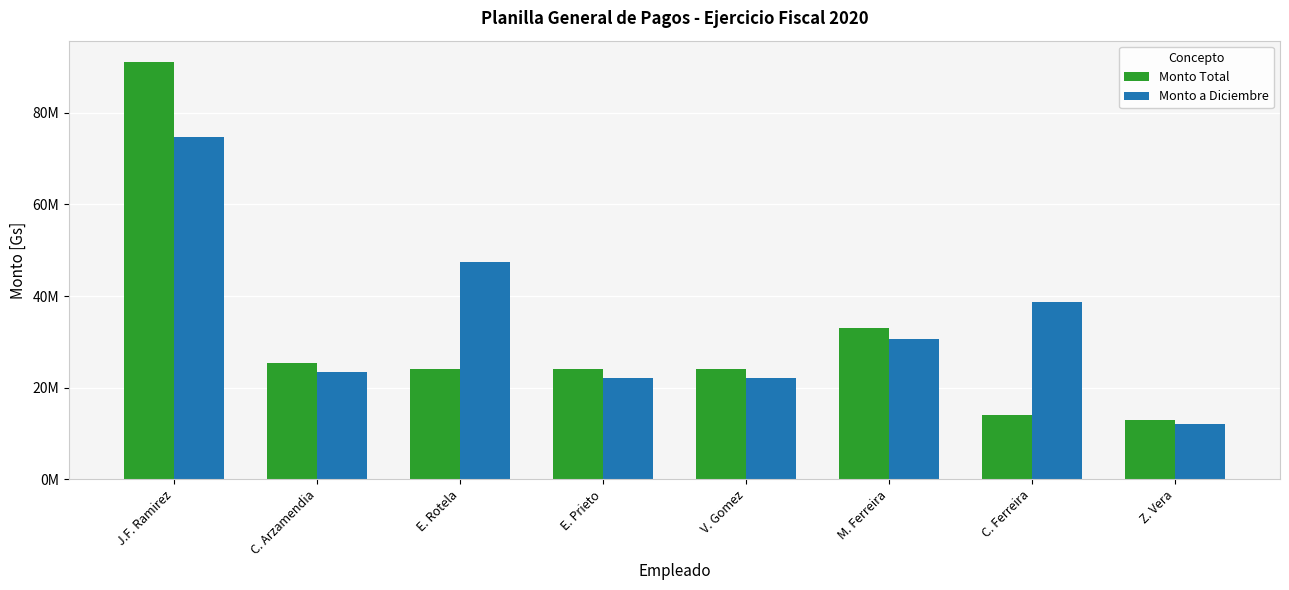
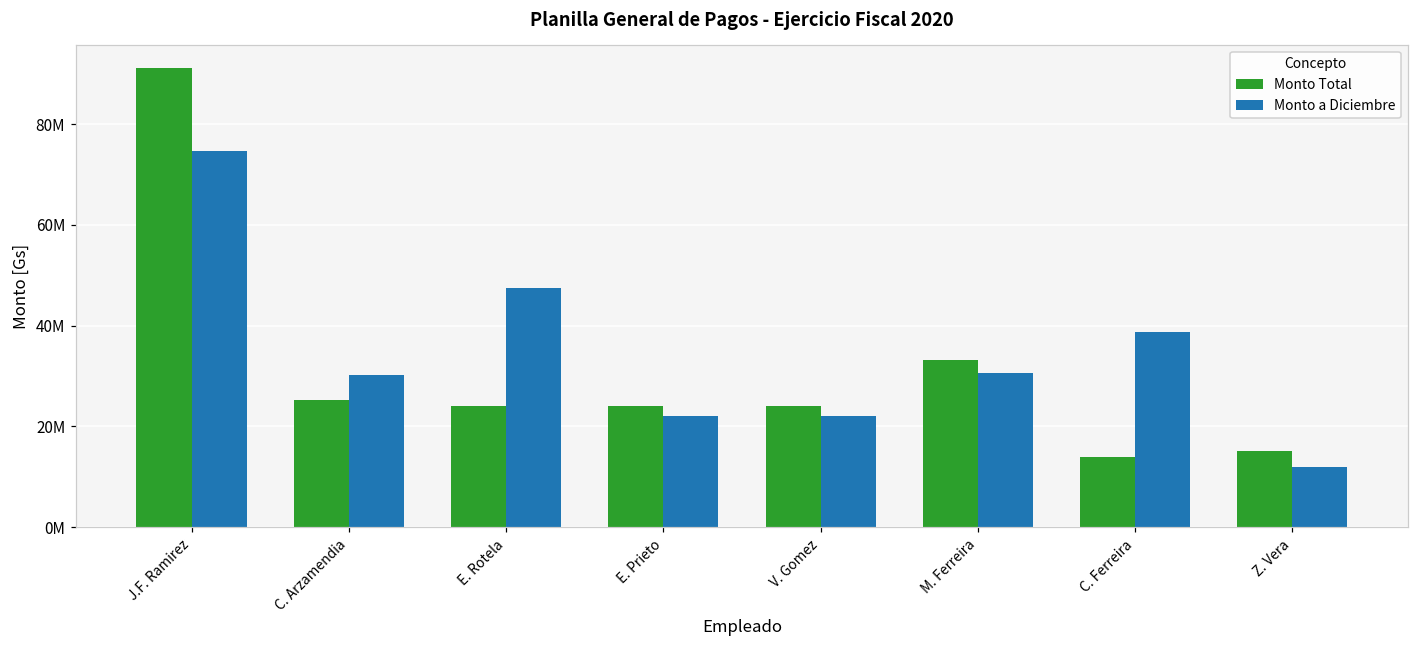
  {
    "Monto Total": {
      "J.F. Ramirez": 91000000,
      "C. Arzamendia": 25000000,
      "E. Rotela": 24000000,
      "E. Prieto": 24000000,
      "V. Gomez": 24000000,
      "M. Ferreira": 33000000,
      "C. Ferreira": 14000000,
-     "Z. Vera": 13000000
+     "Z. Vera": 15000000
    },
    "Monto a Diciembre": {
      "J.F. Ramirez": 75000000,
-     "C. Arzamendia": 23000000,
+     "C. Arzamendia": 30000000,
      "E. Rotela": 47000000,
      "E. Prieto": 22000000,
      "V. Gomez": 22000000,
      "M. Ferreira": 31000000,
      "C. Ferreira": 39000000,
      "Z. Vera": 12000000
    }
  }
